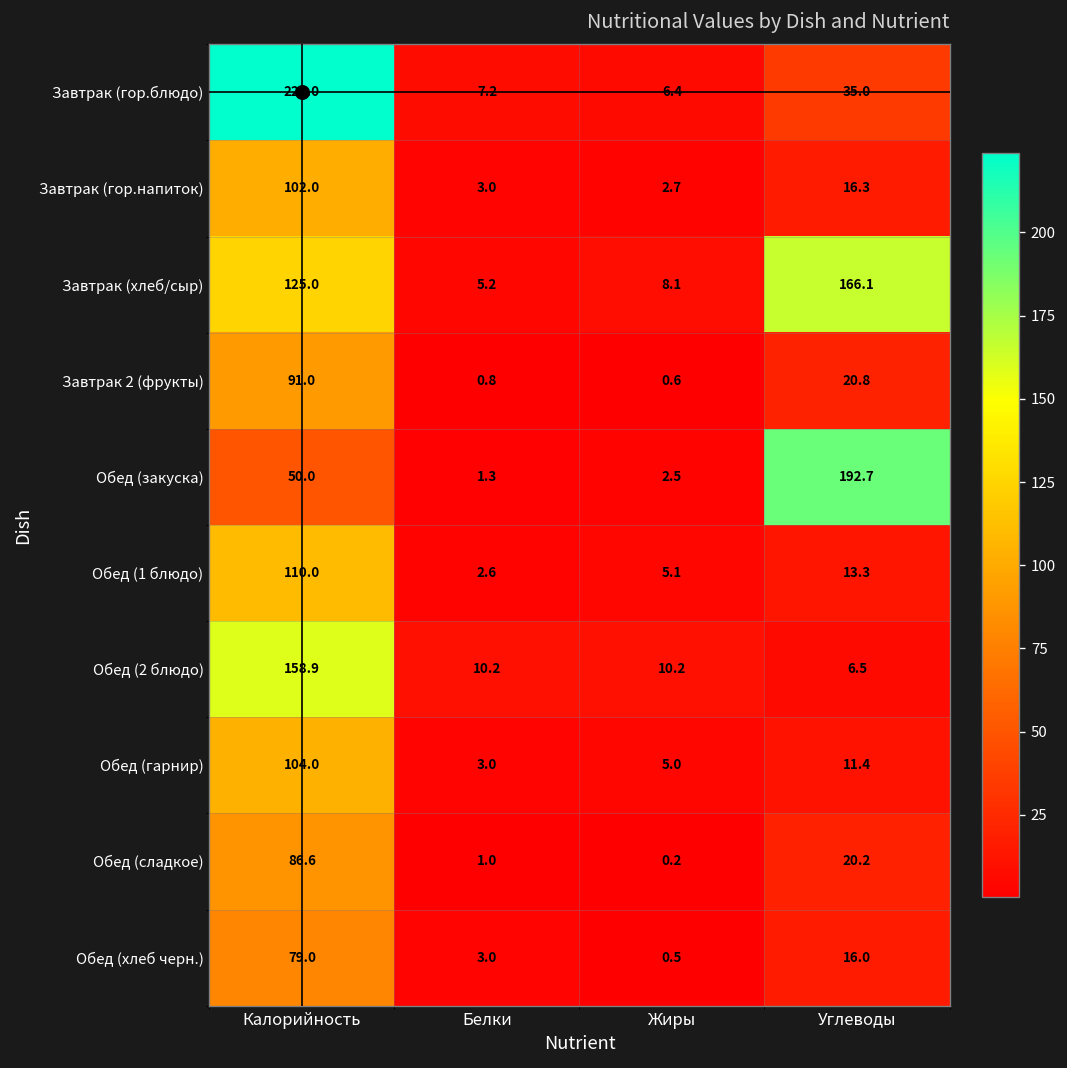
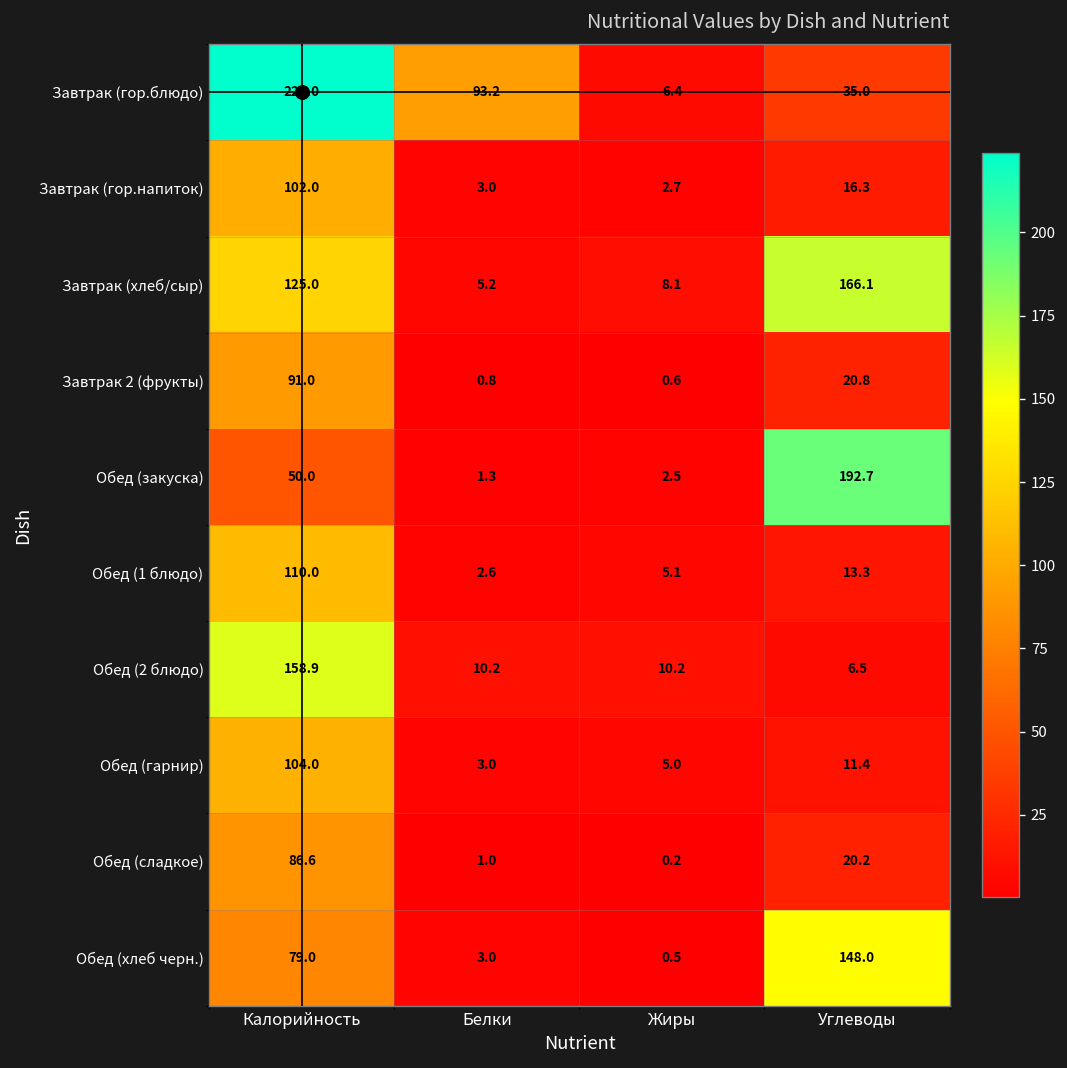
  {
    "Завтрак (гор.блюдо)": {
-     "Белки": 7.2,
+     "Белки": 93.2,
      "Жиры": 6.4,
      "Углеводы": 35.0
    },
    "Завтрак (гор.напиток)": {
      "Калорийность": 102.0,
      "Белки": 3.0,
      "Жиры": 2.7,
      "Углеводы": 16.3
    },
    "Завтрак (хлеб/сыр)": {
      "Калорийность": 125.0,
      "Белки": 5.2,
      "Жиры": 8.1,
      "Углеводы": 166.1
    },
    "Завтрак 2 (фрукты)": {
      "Калорийность": 91.0,
      "Белки": 0.8,
      "Жиры": 0.6,
      "Углеводы": 20.8
    },
    "Обед (закуска)": {
      "Калорийность": 50.0,
      "Белки": 1.3,
      "Жиры": 2.5,
      "Углеводы": 192.7
    },
    "Обед (1 блюдо)": {
      "Калорийность": 110.0,
      "Белки": 2.6,
      "Жиры": 5.1,
      "Углеводы": 13.3
    },
    "Обед (2 блюдо)": {
      "Калорийность": 158.9,
      "Белки": 10.2,
      "Жиры": 10.2,
      "Углеводы": 6.5
    },
    "Обед (гарнир)": {
      "Калорийность": 104.0,
      "Белки": 3.0,
      "Жиры": 5.0,
      "Углеводы": 11.4
    },
    "Обед (сладкое)": {
      "Калорийность": 86.6,
      "Белки": 1.0,
      "Жиры": 0.2,
      "Углеводы": 20.2
    },
    "Обед (хлеб черн.)": {
      "Калорийность": 79.0,
      "Белки": 3.0,
      "Жиры": 0.5,
-     "Углеводы": 16.0
+     "Углеводы": 148.0
    }
  }
